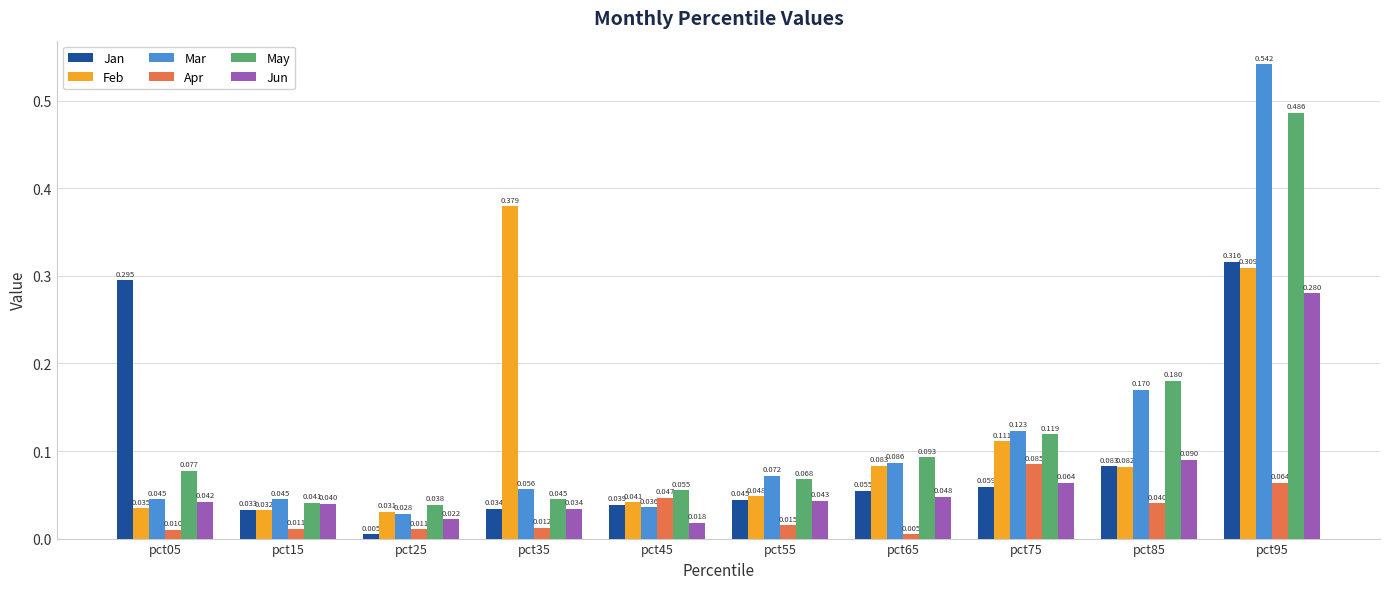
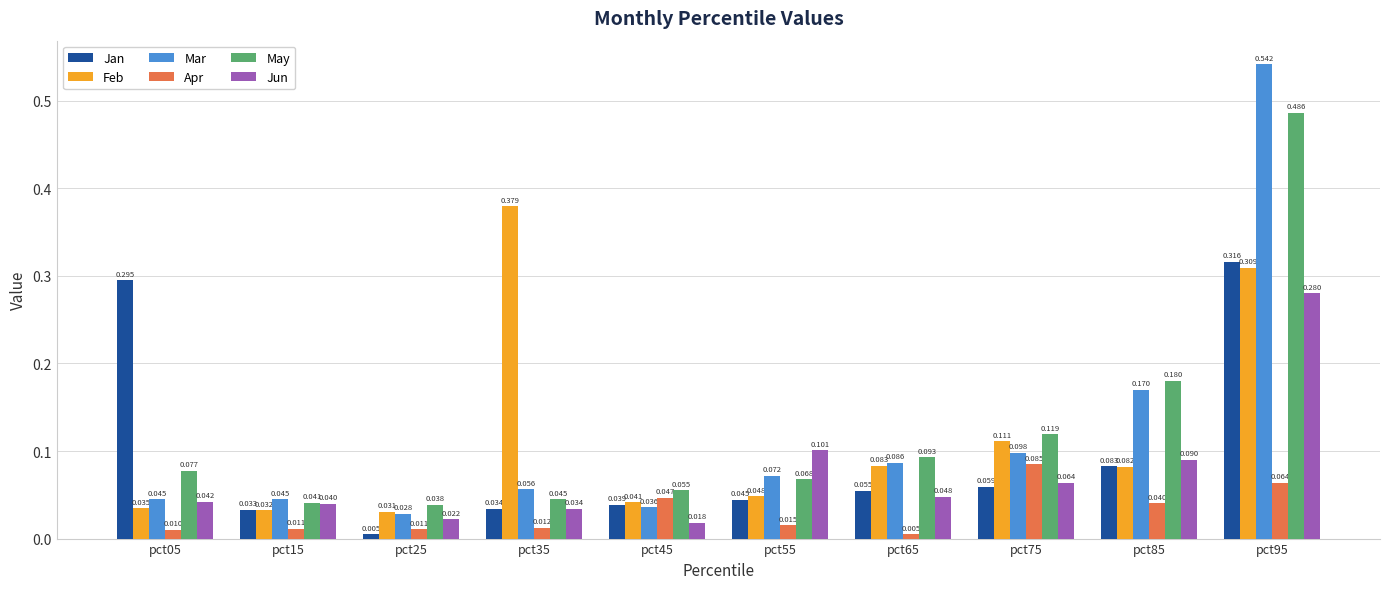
  {
    "Jan": {
      "pct05": 0.295,
      "pct15": 0.033,
      "pct25": 0.005,
      "pct35": 0.034,
      "pct45": 0.039,
      "pct55": 0.045,
      "pct65": 0.055,
      "pct75": 0.059,
      "pct95": 0.316
    },
    "Feb": {
      "pct05": 0.035,
      "pct15": 0.032,
      "pct25": 0.031,
      "pct35": 0.379,
      "pct45": 0.041,
      "pct55": 0.048,
      "pct65": 0.083,
      "pct75": 0.111,
      "pct95": 0.309
    },
    "Mar": {
      "pct05": 0.045,
      "pct15": 0.045,
      "pct25": 0.028,
      "pct35": 0.056,
      "pct45": 0.036,
      "pct55": 0.072,
      "pct65": 0.086,
-     "pct75": 0.123,
+     "pct75": 0.098,
      "pct85": 0.170,
      "pct95": 0.542
    },
    "Apr": {
      "pct05": 0.010,
      "pct15": 0.011,
      "pct25": 0.011,
      "pct35": 0.012,
      "pct45": 0.047,
      "pct55": 0.015,
      "pct65": 0.005,
      "pct75": 0.085,
      "pct85": 0.040,
      "pct95": 0.064
    },
    "May": {
      "pct05": 0.077,
      "pct15": 0.041,
      "pct25": 0.038,
      "pct35": 0.045,
      "pct45": 0.055,
      "pct55": 0.068,
      "pct65": 0.093,
      "pct75": 0.119,
      "pct85": 0.180,
      "pct95": 0.486
    },
    "Jun": {
      "pct05": 0.042,
      "pct15": 0.040,
      "pct25": 0.022,
      "pct35": 0.034,
      "pct45": 0.018,
-     "pct55": 0.043,
+     "pct55": 0.101,
      "pct65": 0.048,
      "pct75": 0.064,
      "pct85": 0.090,
      "pct95": 0.280
    }
  }
